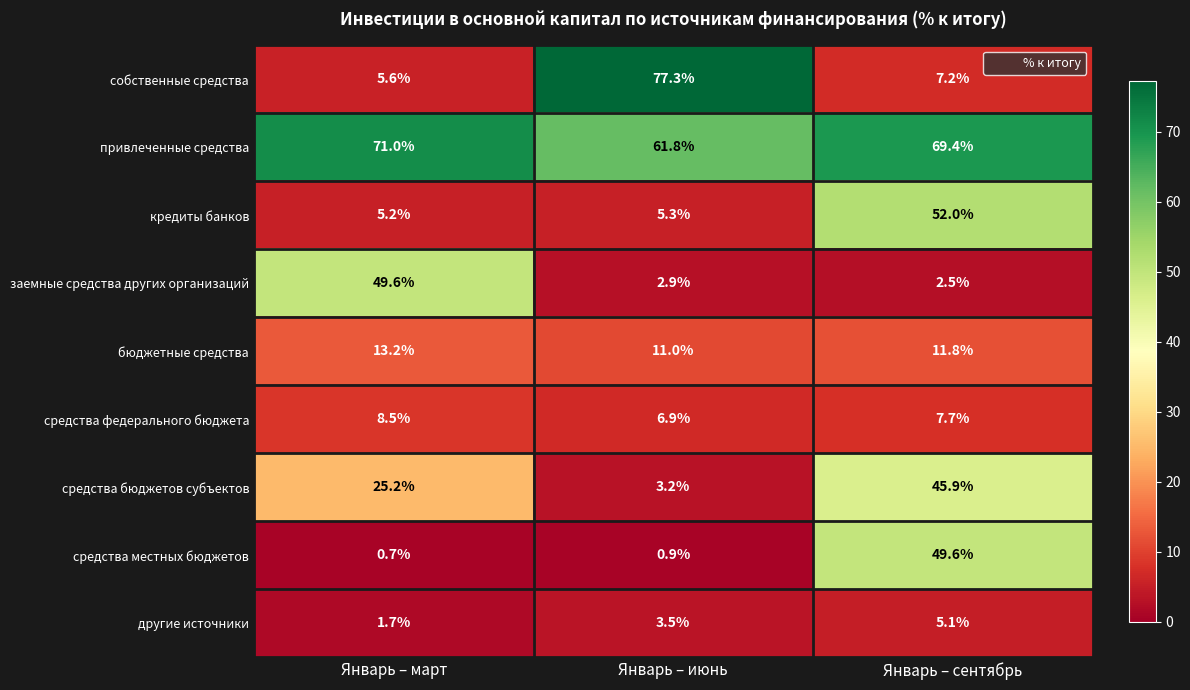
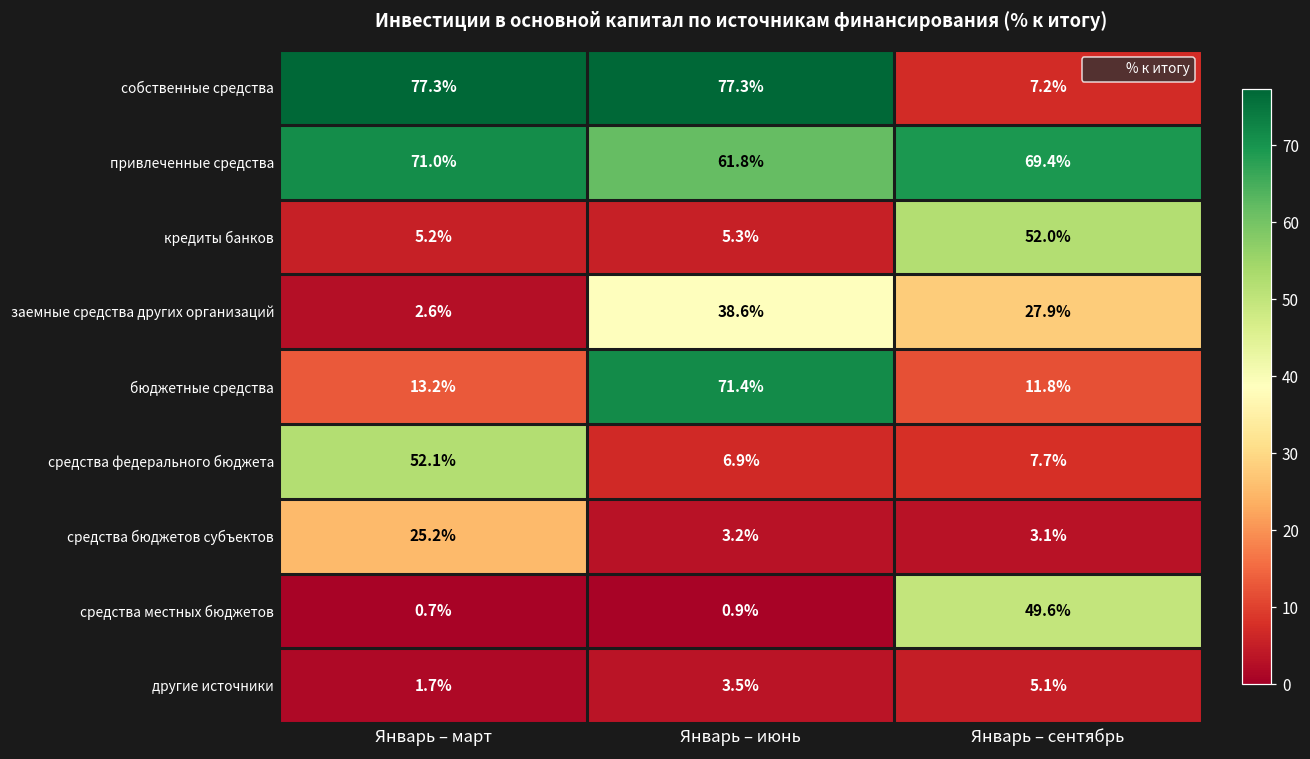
  {
    "собственные средства": {
-     "Январь – март": "5.6%",
+     "Январь – март": "77.3%",
      "Январь – июнь": "77.3%",
      "Январь – сентябрь": "7.2%"
    },
    "привлеченные средства": {
      "Январь – март": "71.0%",
      "Январь – июнь": "61.8%",
      "Январь – сентябрь": "69.4%"
    },
    "кредиты банков": {
      "Январь – март": "5.2%",
      "Январь – июнь": "5.3%",
      "Январь – сентябрь": "52.0%"
    },
    "заемные средства других организаций": {
-     "Январь – март": "49.6%",
-     "Январь – июнь": "2.9%",
-     "Январь – сентябрь": "2.5%"
+     "Январь – март": "2.6%",
+     "Январь – июнь": "38.6%",
+     "Январь – сентябрь": "27.9%"
    },
    "бюджетные средства": {
      "Январь – март": "13.2%",
-     "Январь – июнь": "11.0%",
+     "Январь – июнь": "71.4%",
      "Январь – сентябрь": "11.8%"
    },
    "средства федерального бюджета": {
-     "Январь – март": "8.5%",
+     "Январь – март": "52.1%",
      "Январь – июнь": "6.9%",
      "Январь – сентябрь": "7.7%"
    },
    "средства бюджетов субъектов": {
      "Январь – март": "25.2%",
      "Январь – июнь": "3.2%",
-     "Январь – сентябрь": "45.9%"
+     "Январь – сентябрь": "3.1%"
    },
    "средства местных бюджетов": {
      "Январь – март": "0.7%",
      "Январь – июнь": "0.9%",
      "Январь – сентябрь": "49.6%"
    },
    "другие источники": {
      "Январь – март": "1.7%",
      "Январь – июнь": "3.5%",
      "Январь – сентябрь": "5.1%"
    }
  }
